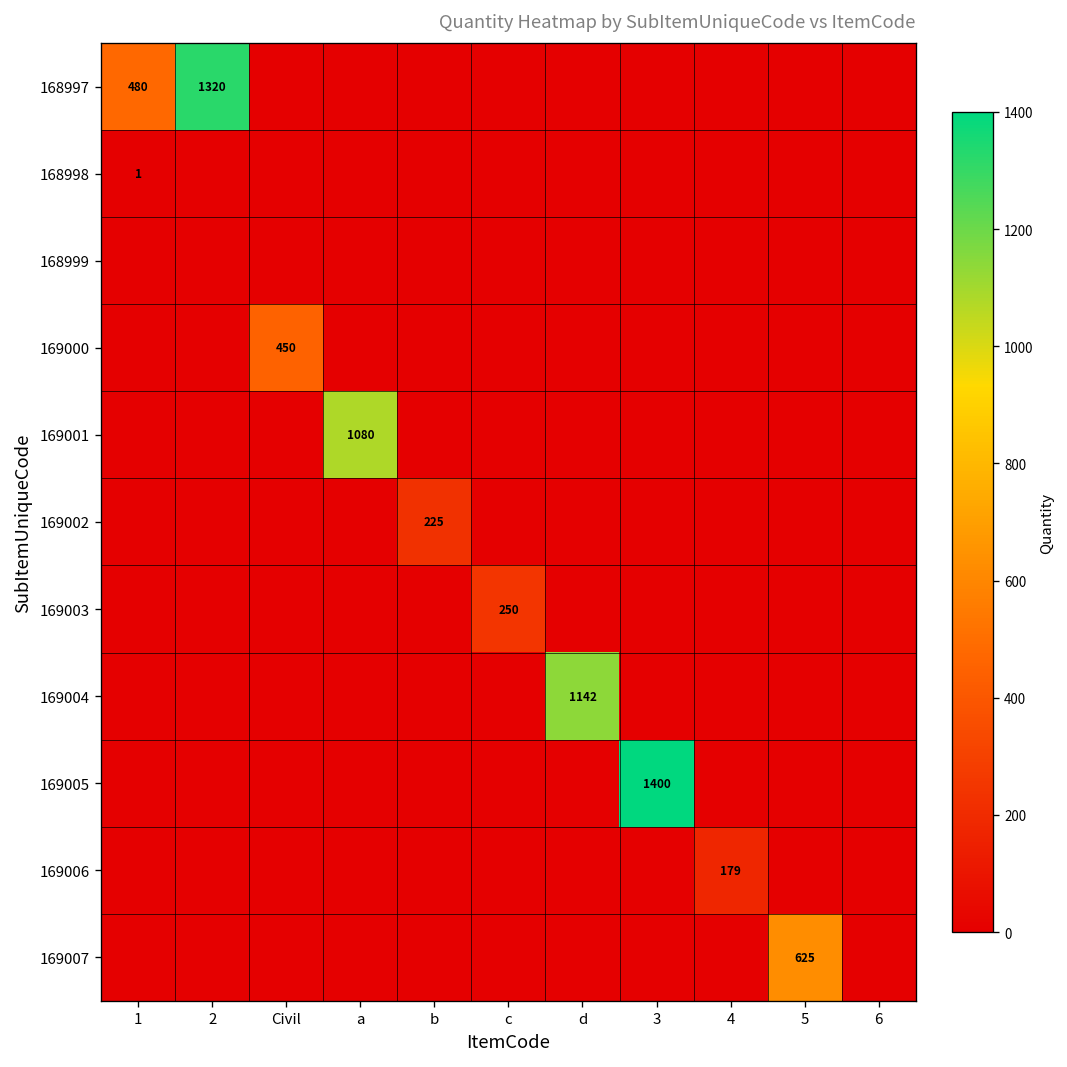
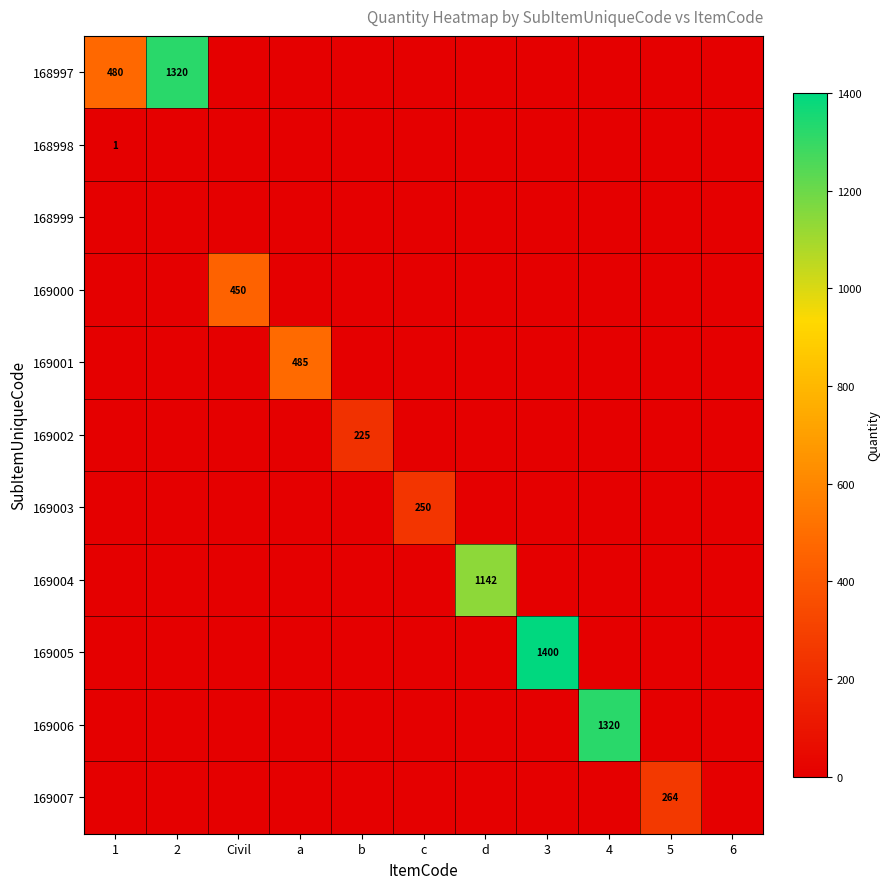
  {
    "168997": {
      "1": 480,
      "2": 1320
    },
    "168998": {
      "1": 1
    },
    "169000": {
      "Civil": 450
    },
    "169001": {
-     "a": 1080
+     "a": 485
    },
    "169002": {
      "b": 225
    },
    "169003": {
      "c": 250
    },
    "169004": {
      "d": 1142
    },
    "169005": {
      "3": 1400
    },
    "169006": {
-     "4": 179
+     "4": 1320
    },
    "169007": {
-     "5": 625
+     "5": 264
    }
  }
